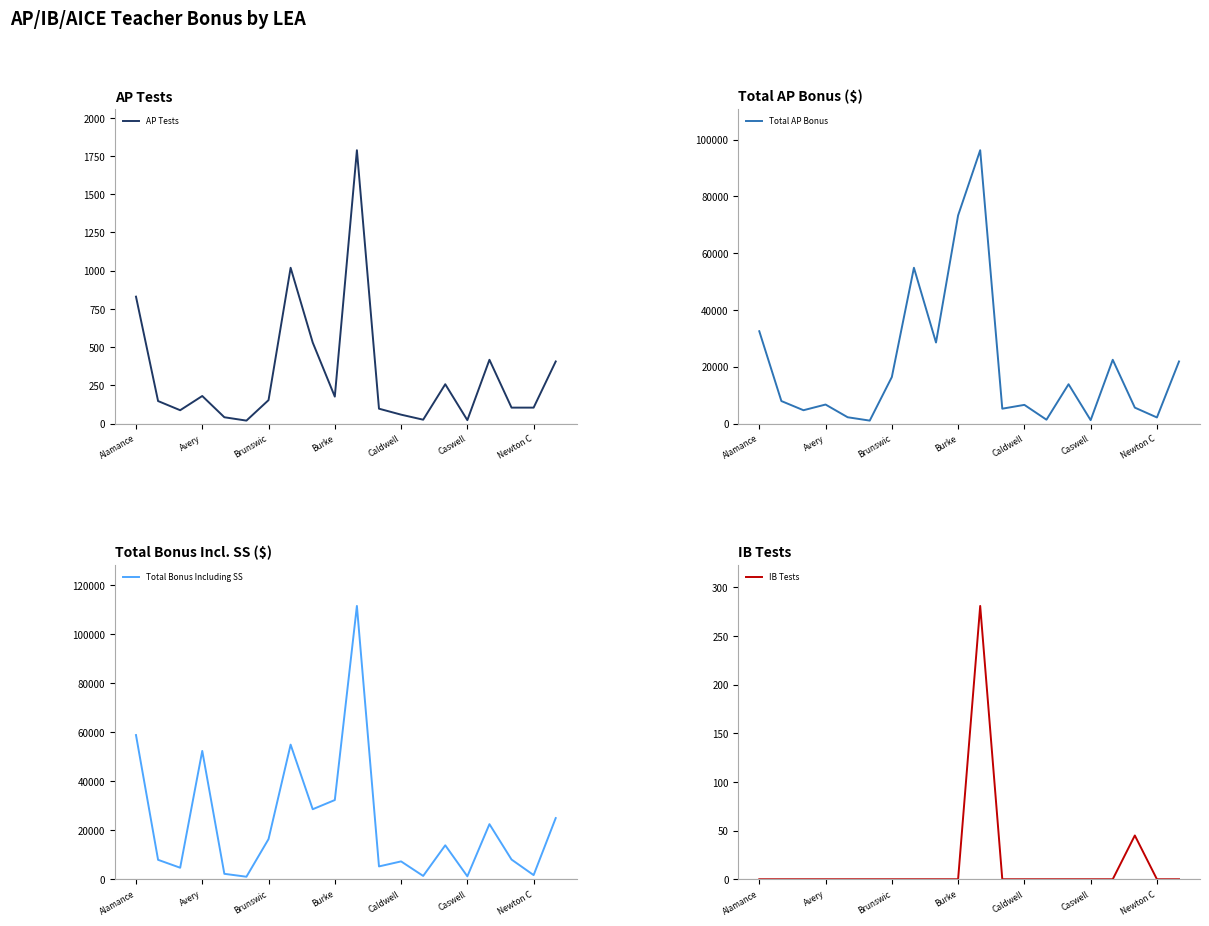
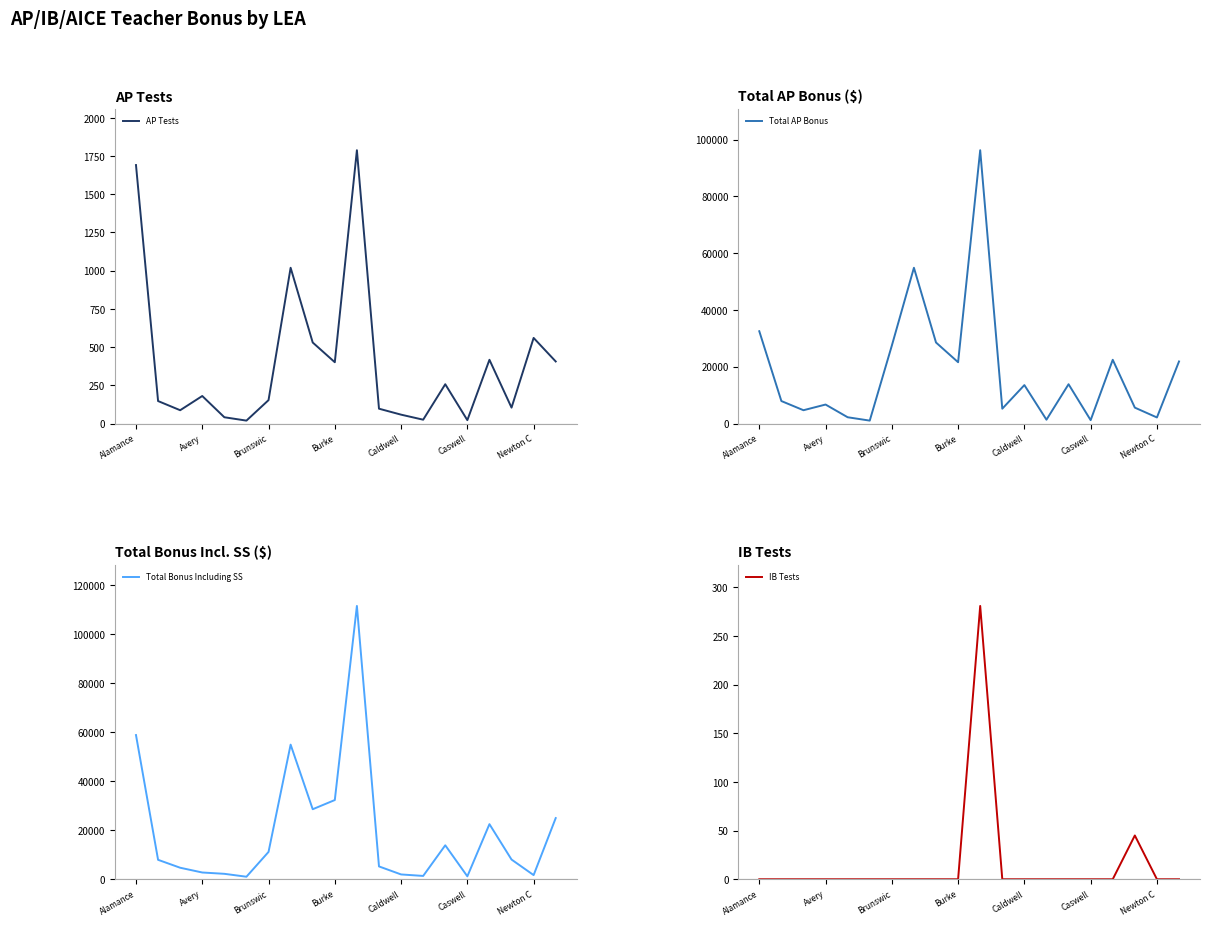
  {
    "AP Tests": {
-     "Alamance": 830,
+     "Alamance": 1690,
      "Avery": 180,
      "Brunswic": 150,
-     "Burke": 180,
+     "Burke": 400,
      "Caldwell": 60,
      "Caswell": 20,
-     "Newton C": 100
+     "Newton C": 560
    },
    "Total AP Bonus ($)": {
      "Alamance": 33000,
      "Avery": 7000,
-     "Brunswic": 16000,
-     "Burke": 73000,
-     "Caldwell": 7000,
+     "Brunswic": 27000,
+     "Burke": 22000,
+     "Caldwell": 14000,
      "Caswell": 1000,
      "Newton C": 2000
    },
    "Total Bonus Incl. SS ($)": {
      "Alamance": 59000,
-     "Avery": 52000,
-     "Brunswic": 16000,
+     "Avery": 3000,
+     "Brunswic": 11000,
      "Burke": 32000,
-     "Caldwell": 7000,
+     "Caldwell": 2000,
      "Caswell": 1000,
      "Newton C": 2000
    },
    "IB Tests": {
      "Alamance": 0,
      "Avery": 0,
      "Brunswic": 0,
      "Burke": 0,
      "Caldwell": 0,
      "Caswell": 0,
      "Newton C": 0
    }
  }
